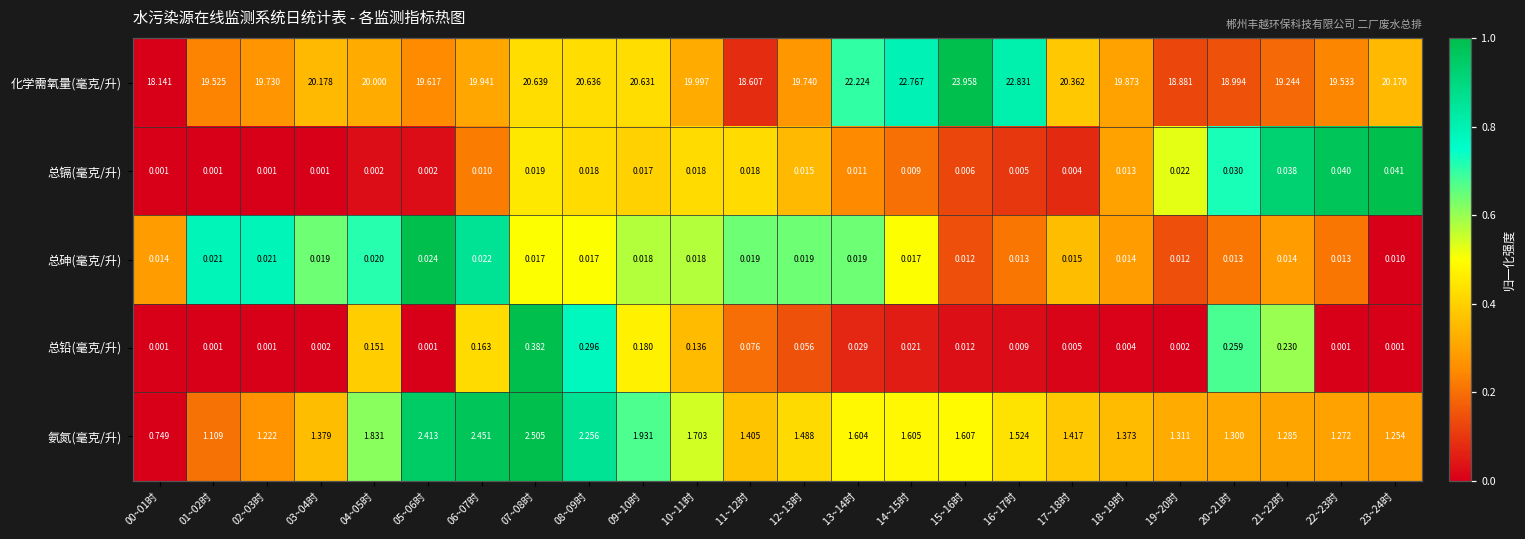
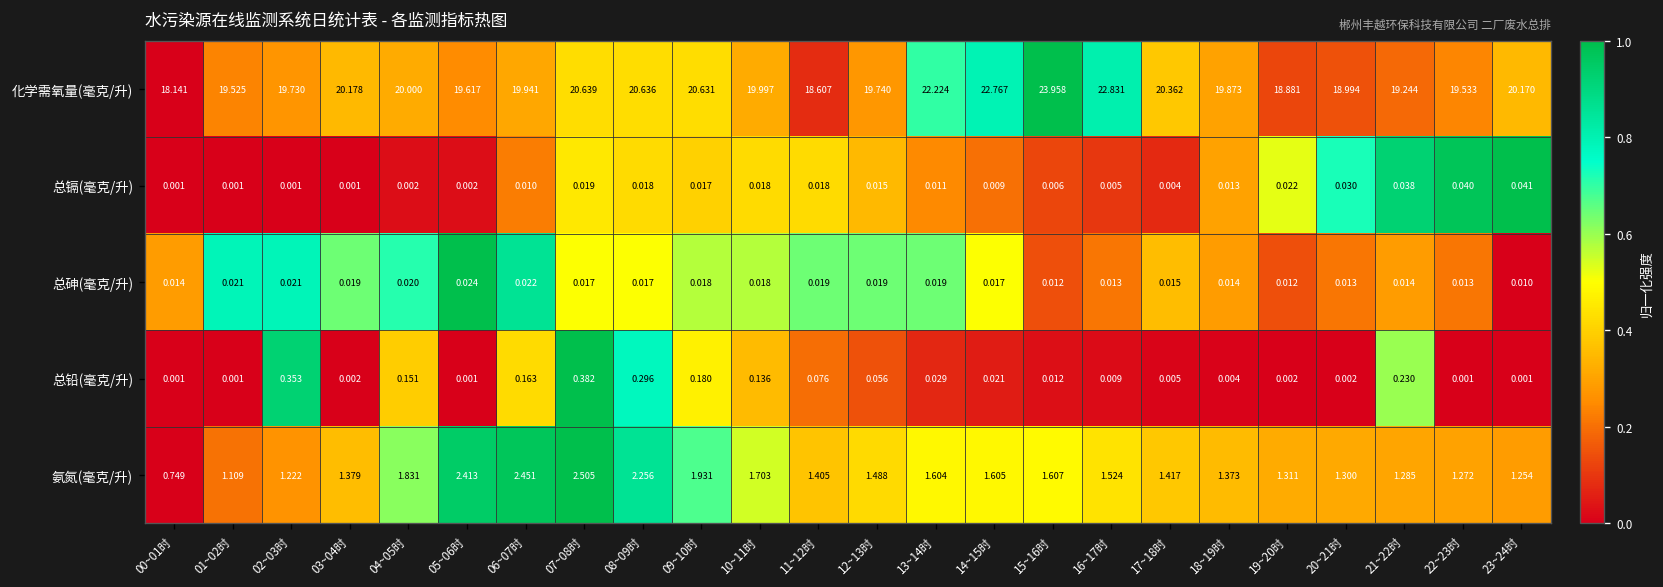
  {
    "化学需氧量(毫克/升)": {
      "00~01时": 18.141,
      "01~02时": 19.525,
      "02~03时": 19.730,
      "03~04时": 20.178,
      "04~05时": 20.000,
      "05~06时": 19.617,
      "06~07时": 19.941,
      "07~08时": 20.639,
      "08~09时": 20.636,
      "09~10时": 20.631,
      "10~11时": 19.997,
      "11~12时": 18.607,
      "12~13时": 19.740,
      "13~14时": 22.224,
      "14~15时": 22.767,
      "15~16时": 23.958,
      "16~17时": 22.831,
      "17~18时": 20.362,
      "18~19时": 19.873,
      "19~20时": 18.881,
      "20~21时": 18.994,
      "21~22时": 19.244,
      "22~23时": 19.533,
      "23~24时": 20.170
    },
    "总镉(毫克/升)": {
      "00~01时": 0.001,
      "01~02时": 0.001,
      "02~03时": 0.001,
      "03~04时": 0.001,
      "04~05时": 0.002,
      "05~06时": 0.002,
      "06~07时": 0.010,
      "07~08时": 0.019,
      "08~09时": 0.018,
      "09~10时": 0.017,
      "10~11时": 0.018,
      "11~12时": 0.018,
      "12~13时": 0.015,
      "13~14时": 0.011,
      "14~15时": 0.009,
      "15~16时": 0.006,
      "16~17时": 0.005,
      "17~18时": 0.004,
      "18~19时": 0.013,
      "19~20时": 0.022,
      "20~21时": 0.030,
      "21~22时": 0.038,
      "22~23时": 0.040,
      "23~24时": 0.041
    },
    "总砷(毫克/升)": {
      "00~01时": 0.014,
      "01~02时": 0.021,
      "02~03时": 0.021,
      "03~04时": 0.019,
      "04~05时": 0.020,
      "05~06时": 0.024,
      "06~07时": 0.022,
      "07~08时": 0.017,
      "08~09时": 0.017,
      "09~10时": 0.018,
      "10~11时": 0.018,
      "11~12时": 0.019,
      "12~13时": 0.019,
      "13~14时": 0.019,
      "14~15时": 0.017,
      "15~16时": 0.012,
      "16~17时": 0.013,
      "17~18时": 0.015,
      "18~19时": 0.014,
      "19~20时": 0.012,
      "20~21时": 0.013,
      "21~22时": 0.014,
      "22~23时": 0.013,
      "23~24时": 0.010
    },
    "总铅(毫克/升)": {
      "00~01时": 0.001,
      "01~02时": 0.001,
-     "02~03时": 0.001,
+     "02~03时": 0.353,
      "03~04时": 0.002,
      "04~05时": 0.151,
      "05~06时": 0.001,
      "06~07时": 0.163,
      "07~08时": 0.382,
      "08~09时": 0.296,
      "09~10时": 0.180,
      "10~11时": 0.136,
      "11~12时": 0.076,
      "12~13时": 0.056,
      "13~14时": 0.029,
      "14~15时": 0.021,
      "15~16时": 0.012,
      "16~17时": 0.009,
      "17~18时": 0.005,
      "18~19时": 0.004,
      "19~20时": 0.002,
-     "20~21时": 0.259,
+     "20~21时": 0.002,
      "21~22时": 0.230,
      "22~23时": 0.001,
      "23~24时": 0.001
    },
    "氨氮(毫克/升)": {
      "00~01时": 0.749,
      "01~02时": 1.109,
      "02~03时": 1.222,
      "03~04时": 1.379,
      "04~05时": 1.831,
      "05~06时": 2.413,
      "06~07时": 2.451,
      "07~08时": 2.505,
      "08~09时": 2.256,
      "09~10时": 1.931,
      "10~11时": 1.703,
      "11~12时": 1.405,
      "12~13时": 1.488,
      "13~14时": 1.604,
      "14~15时": 1.605,
      "15~16时": 1.607,
      "16~17时": 1.524,
      "17~18时": 1.417,
      "18~19时": 1.373,
      "19~20时": 1.311,
      "20~21时": 1.300,
      "21~22时": 1.285,
      "22~23时": 1.272,
      "23~24时": 1.254
    }
  }
